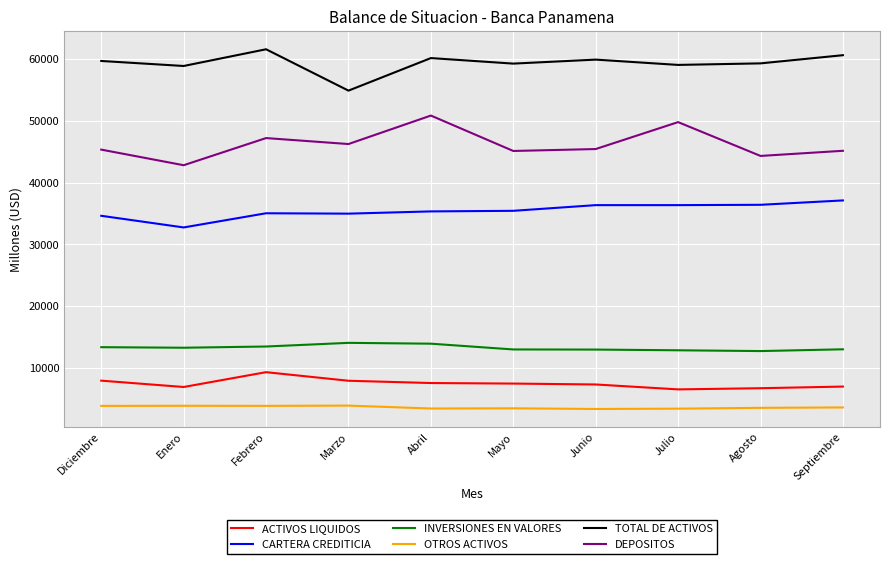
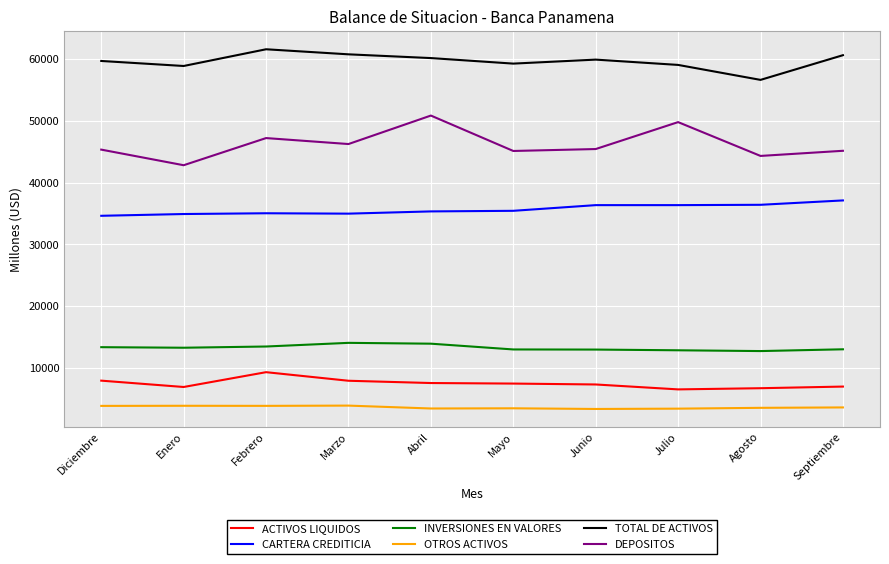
  {
    "ACTIVOS LIQUIDOS": {
      "Diciembre": 8000,
      "Enero": 7000,
      "Febrero": 9000,
      "Marzo": 8000,
      "Abril": 8000,
      "Mayo": 7000,
      "Junio": 7000,
      "Julio": 7000,
      "Agosto": 7000,
      "Septiembre": 7000
    },
    "CARTERA CREDITICIA": {
      "Diciembre": 35000,
-     "Enero": 33000,
+     "Enero": 35000,
      "Febrero": 35000,
      "Marzo": 35000,
      "Abril": 35000,
      "Mayo": 35000,
      "Junio": 36000,
      "Julio": 36000,
      "Agosto": 36000,
      "Septiembre": 37000
    },
    "INVERSIONES EN VALORES": {
      "Diciembre": 13000,
      "Enero": 13000,
      "Febrero": 13000,
      "Marzo": 14000,
      "Abril": 14000,
      "Mayo": 13000,
      "Junio": 13000,
      "Julio": 13000,
      "Agosto": 13000,
      "Septiembre": 13000
    },
    "OTROS ACTIVOS": {
      "Diciembre": 4000,
      "Enero": 4000,
      "Febrero": 4000,
      "Marzo": 4000,
      "Abril": 3000,
      "Mayo": 3000,
      "Junio": 3000,
      "Julio": 3000,
      "Agosto": 4000,
      "Septiembre": 4000
    },
    "TOTAL DE ACTIVOS": {
      "Diciembre": 60000,
      "Enero": 59000,
      "Febrero": 62000,
-     "Marzo": 55000,
+     "Marzo": 61000,
      "Abril": 60000,
      "Mayo": 59000,
      "Junio": 60000,
      "Julio": 59000,
-     "Agosto": 59000,
+     "Agosto": 57000,
      "Septiembre": 61000
    },
    "DEPOSITOS": {
      "Diciembre": 45000,
      "Enero": 43000,
      "Febrero": 47000,
      "Marzo": 46000,
      "Abril": 51000,
      "Mayo": 45000,
      "Junio": 45000,
      "Julio": 50000,
      "Agosto": 44000,
      "Septiembre": 45000
    }
  }
